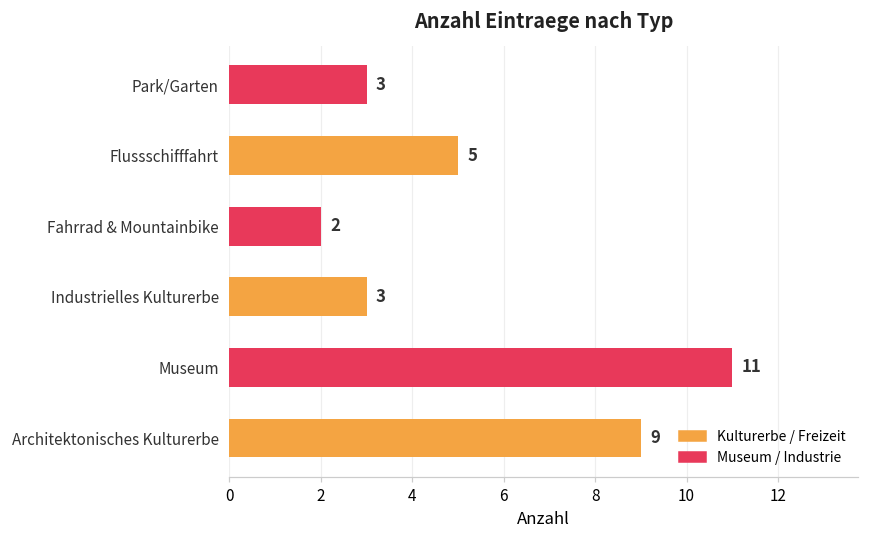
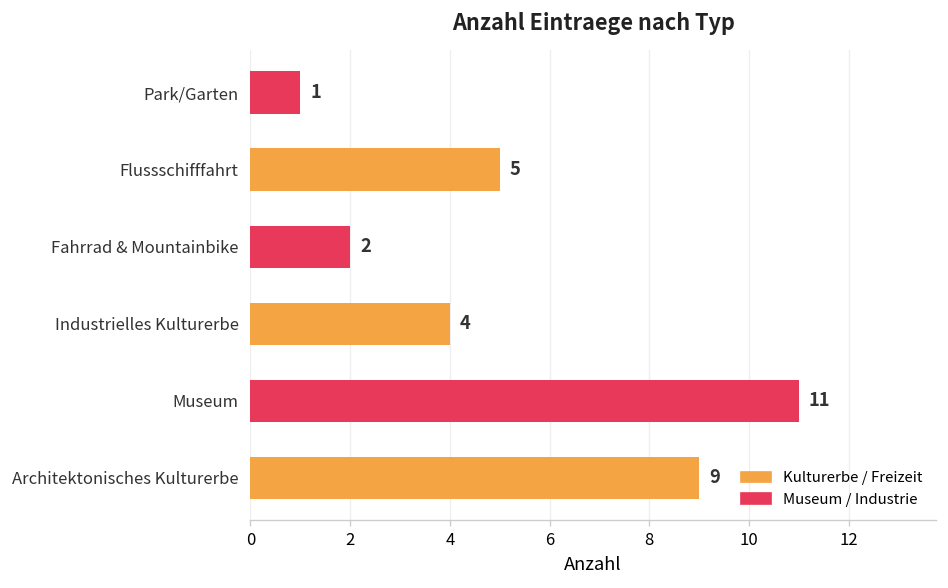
  {
-   "Park/Garten": 3,
+   "Park/Garten": 1,
    "Flussschifffahrt": 5,
    "Fahrrad & Mountainbike": 2,
-   "Industrielles Kulturerbe": 3,
+   "Industrielles Kulturerbe": 4,
    "Museum": 11,
    "Architektonisches Kulturerbe": 9
  }
